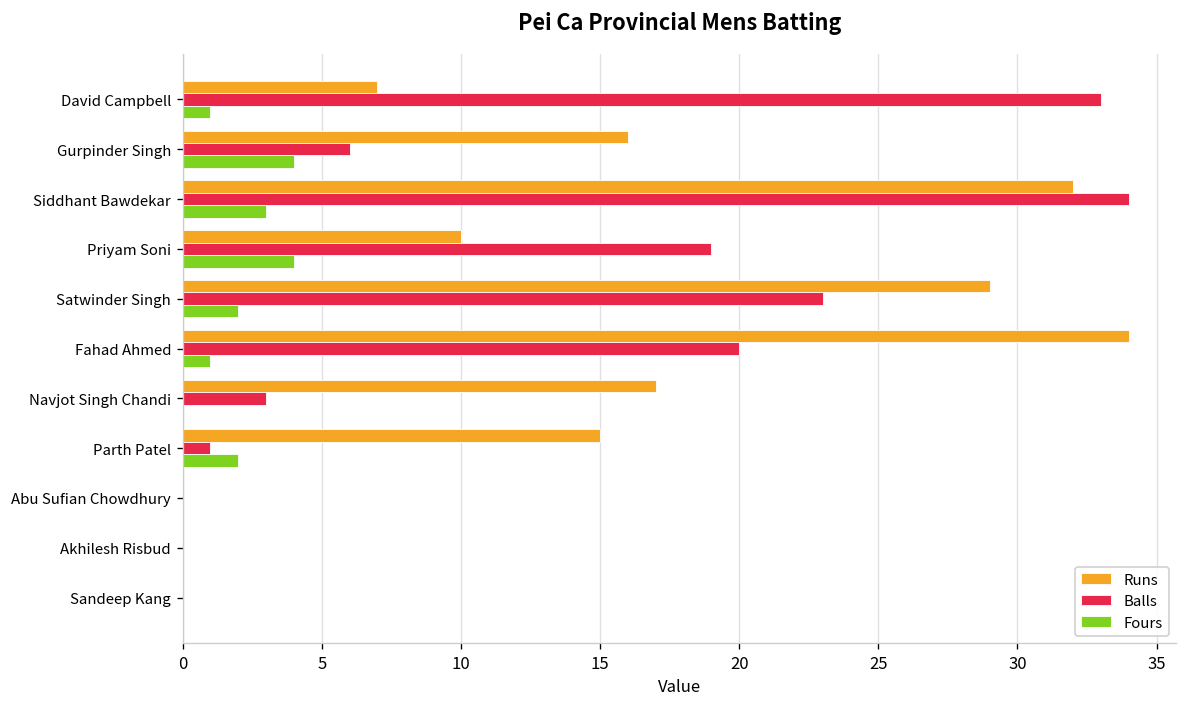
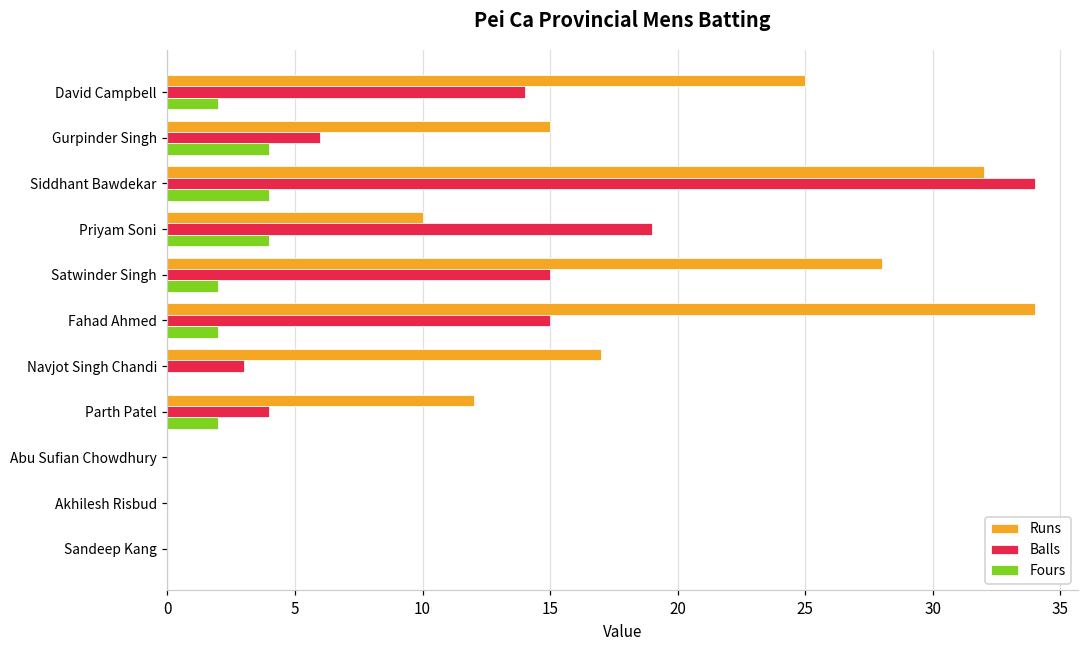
  {
    "Runs": {
-     "David Campbell": 7,
-     "Gurpinder Singh": 16,
+     "David Campbell": 25,
+     "Gurpinder Singh": 15,
      "Siddhant Bawdekar": 32,
      "Priyam Soni": 10,
-     "Satwinder Singh": 29,
+     "Satwinder Singh": 28,
      "Fahad Ahmed": 34,
      "Navjot Singh Chandi": 17,
-     "Parth Patel": 15,
+     "Parth Patel": 12,
      "Abu Sufian Chowdhury": 0,
      "Akhilesh Risbud": 0,
      "Sandeep Kang": 0
    },
    "Balls": {
-     "David Campbell": 33,
+     "David Campbell": 14,
      "Gurpinder Singh": 6,
      "Siddhant Bawdekar": 34,
      "Priyam Soni": 19,
-     "Satwinder Singh": 23,
-     "Fahad Ahmed": 20,
+     "Satwinder Singh": 15,
+     "Fahad Ahmed": 15,
      "Navjot Singh Chandi": 3,
-     "Parth Patel": 1,
+     "Parth Patel": 4,
      "Abu Sufian Chowdhury": 0,
      "Akhilesh Risbud": 0,
      "Sandeep Kang": 0
    },
    "Fours": {
-     "David Campbell": 1,
+     "David Campbell": 2,
      "Gurpinder Singh": 4,
-     "Siddhant Bawdekar": 3,
+     "Siddhant Bawdekar": 4,
      "Priyam Soni": 4,
      "Satwinder Singh": 2,
-     "Fahad Ahmed": 1,
+     "Fahad Ahmed": 2,
      "Navjot Singh Chandi": 0,
      "Parth Patel": 2,
      "Abu Sufian Chowdhury": 0,
      "Akhilesh Risbud": 0,
      "Sandeep Kang": 0
    }
  }
